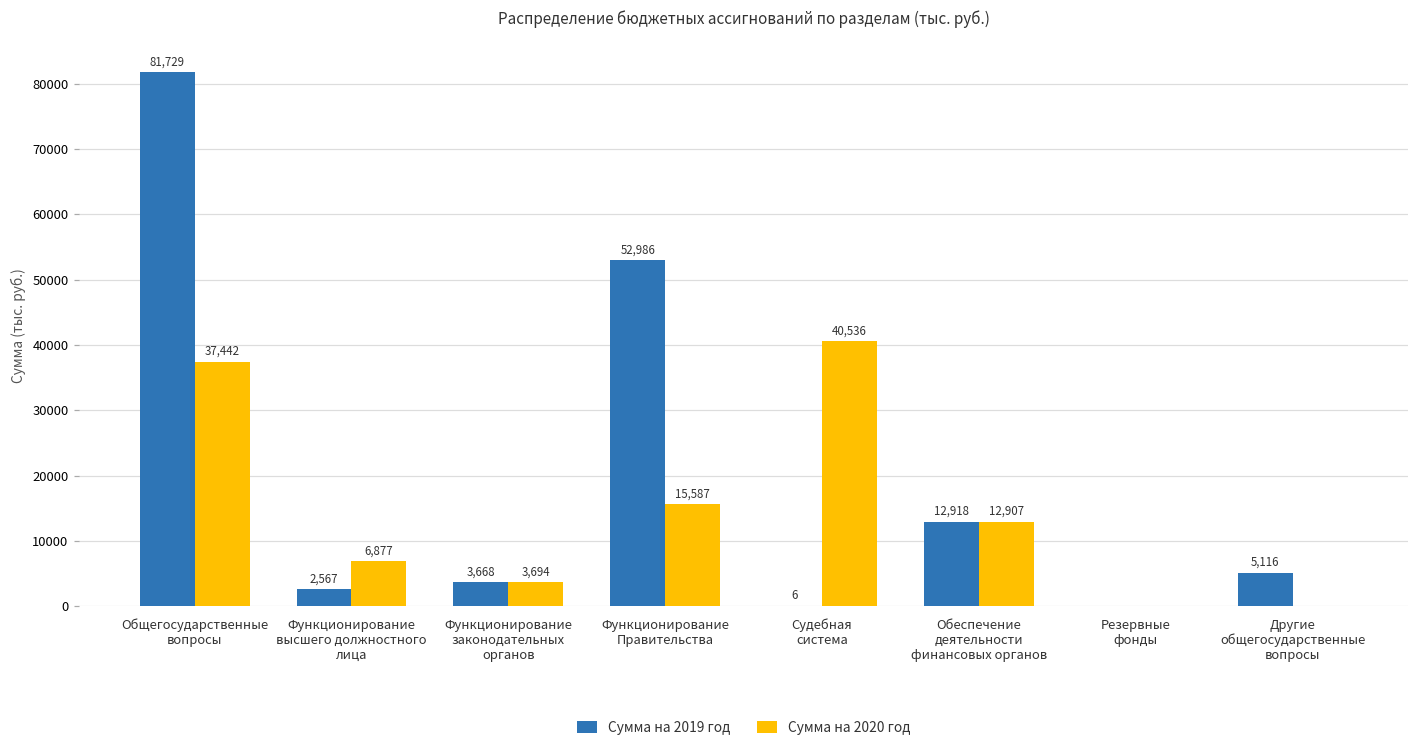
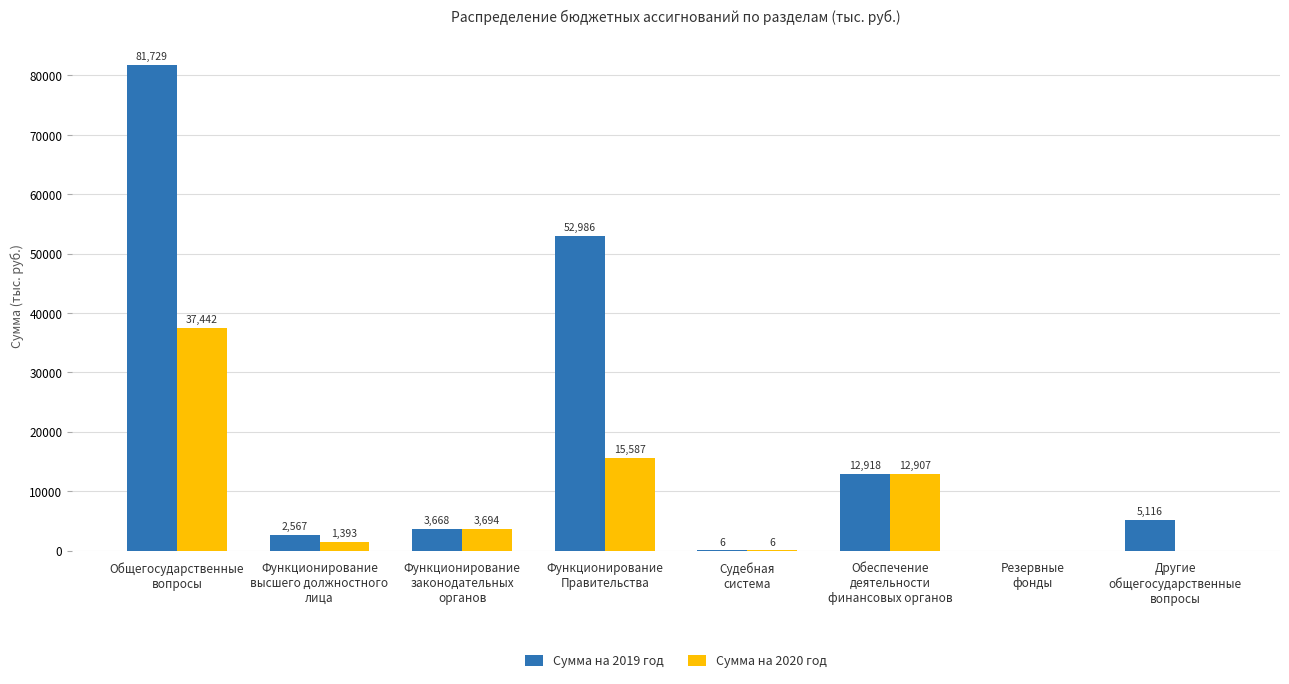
  {
    "Сумма на 2019 год": {
      "Общегосударственные вопросы": "81,729",
      "Функционирование высшего должностного лица": "2,567",
      "Функционирование законодательных органов": "3,668",
      "Функционирование Правительства": "52,986",
      "Судебная система": "6",
      "Обеспечение деятельности финансовых органов": "12,918",
      "Другие общегосударственные вопросы": "5,116"
    },
    "Сумма на 2020 год": {
      "Общегосударственные вопросы": "37,442",
-     "Функционирование высшего должностного лица": "6,877",
+     "Функционирование высшего должностного лица": "1,393",
      "Функционирование законодательных органов": "3,694",
      "Функционирование Правительства": "15,587",
-     "Судебная система": "40,536",
+     "Судебная система": "6",
      "Обеспечение деятельности финансовых органов": "12,907"
    }
  }
